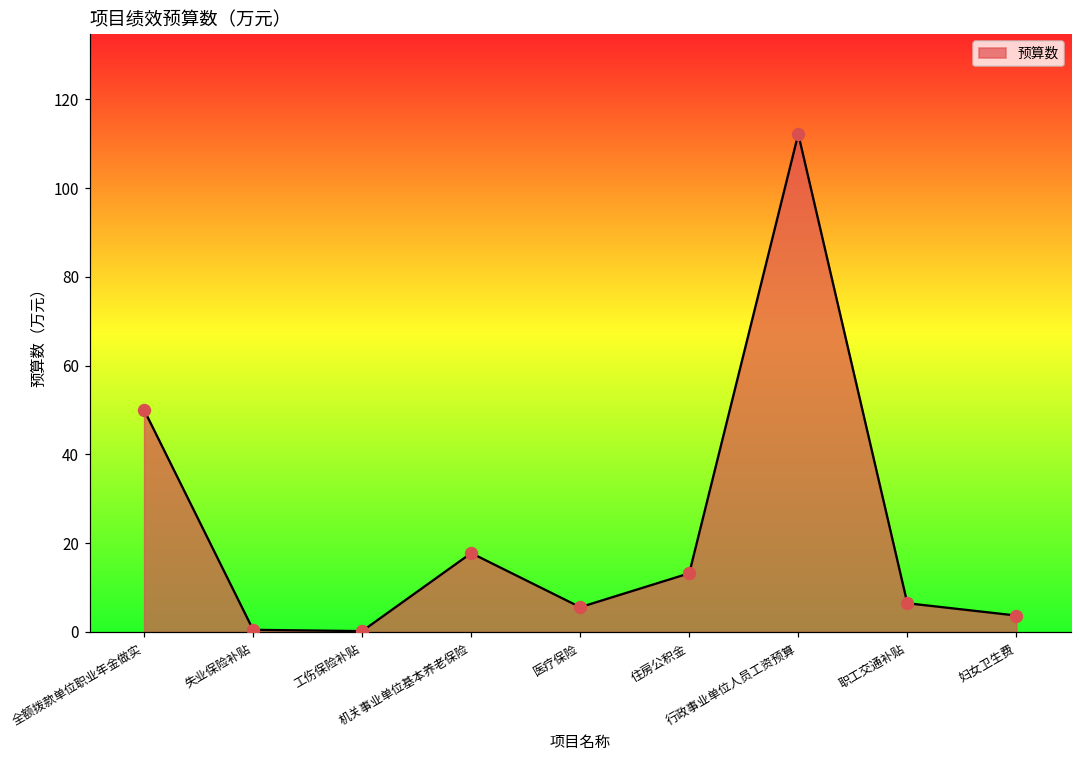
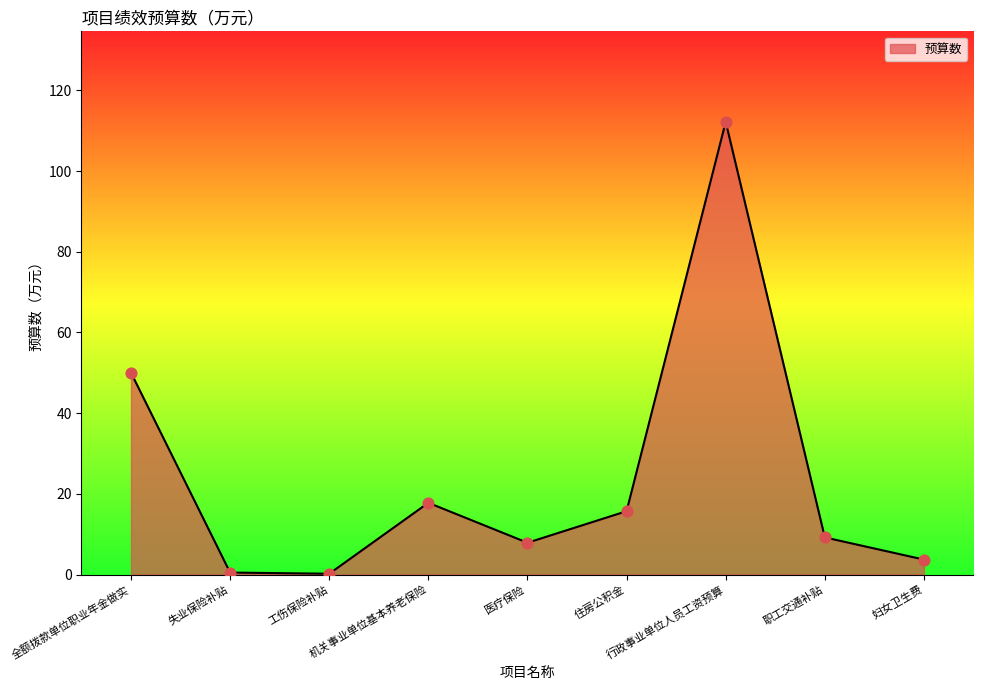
  {
    "全额拨款单位职业年金做实": 50,
    "失业保险补贴": 0,
    "工伤保险补贴": 0,
    "机关事业单位基本养老保险": 18,
-   "医疗保险": 6,
-   "住房公积金": 13,
+   "医疗保险": 8,
+   "住房公积金": 16,
    "行政事业单位人员工资预算": 112,
-   "职工交通补贴": 6,
+   "职工交通补贴": 9,
    "妇女卫生费": 4
  }
